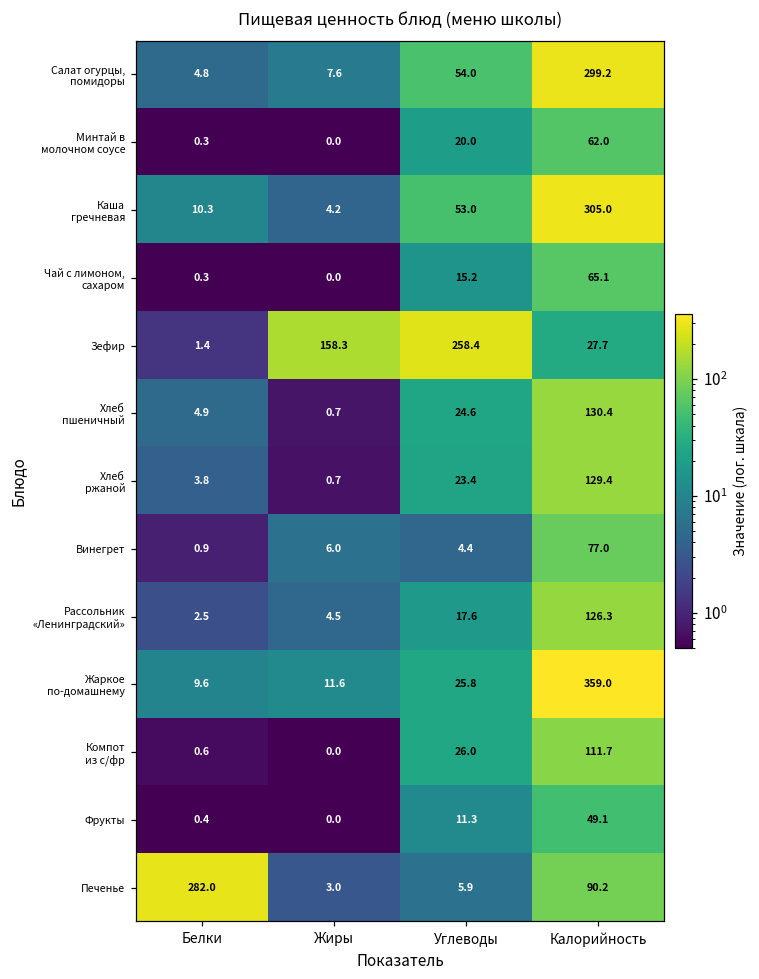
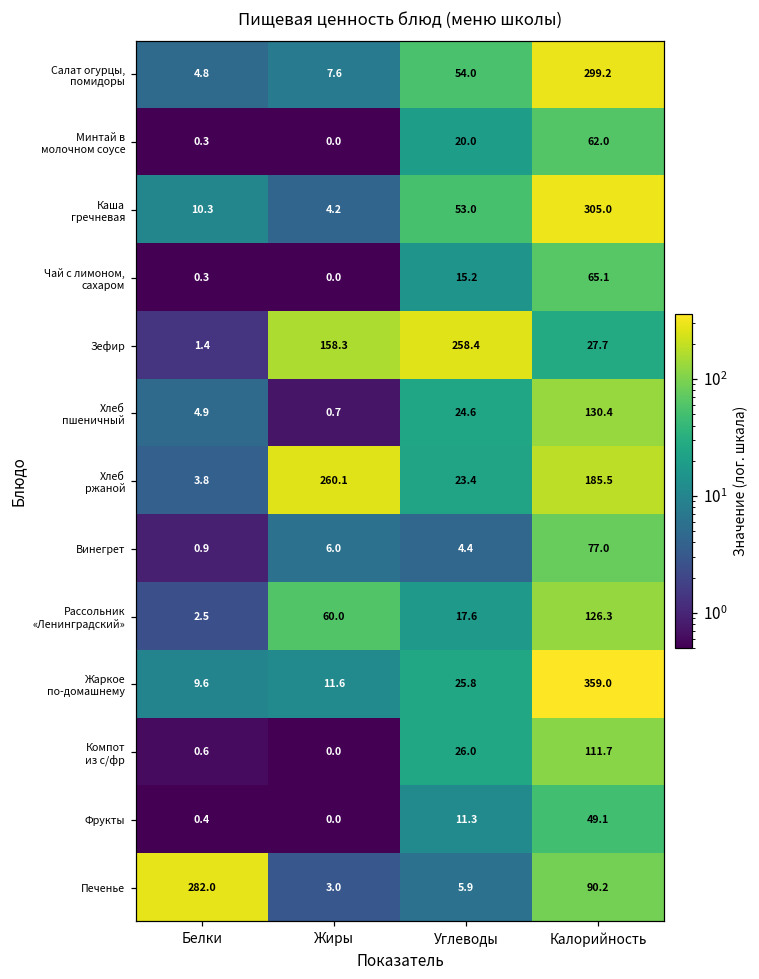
  {
    "Салат огурцы, помидоры": {
      "Белки": 4.8,
      "Жиры": 7.6,
      "Углеводы": 54.0,
      "Калорийность": 299.2
    },
    "Минтай в молочном соусе": {
      "Белки": 0.3,
      "Жиры": 0.0,
      "Углеводы": 20.0,
      "Калорийность": 62.0
    },
    "Каша гречневая": {
      "Белки": 10.3,
      "Жиры": 4.2,
      "Углеводы": 53.0,
      "Калорийность": 305.0
    },
    "Чай с лимоном, сахаром": {
      "Белки": 0.3,
      "Жиры": 0.0,
      "Углеводы": 15.2,
      "Калорийность": 65.1
    },
    "Зефир": {
      "Белки": 1.4,
      "Жиры": 158.3,
      "Углеводы": 258.4,
      "Калорийность": 27.7
    },
    "Хлеб пшеничный": {
      "Белки": 4.9,
      "Жиры": 0.7,
      "Углеводы": 24.6,
      "Калорийность": 130.4
    },
    "Хлеб ржаной": {
      "Белки": 3.8,
-     "Жиры": 0.7,
+     "Жиры": 260.1,
      "Углеводы": 23.4,
-     "Калорийность": 129.4
+     "Калорийность": 185.5
    },
    "Винегрет": {
      "Белки": 0.9,
      "Жиры": 6.0,
      "Углеводы": 4.4,
      "Калорийность": 77.0
    },
    "Рассольник «Ленинградский»": {
      "Белки": 2.5,
-     "Жиры": 4.5,
+     "Жиры": 60.0,
      "Углеводы": 17.6,
      "Калорийность": 126.3
    },
    "Жаркое по-домашнему": {
      "Белки": 9.6,
      "Жиры": 11.6,
      "Углеводы": 25.8,
      "Калорийность": 359.0
    },
    "Компот из с/фр": {
      "Белки": 0.6,
      "Жиры": 0.0,
      "Углеводы": 26.0,
      "Калорийность": 111.7
    },
    "Фрукты": {
      "Белки": 0.4,
      "Жиры": 0.0,
      "Углеводы": 11.3,
      "Калорийность": 49.1
    },
    "Печенье": {
      "Белки": 282.0,
      "Жиры": 3.0,
      "Углеводы": 5.9,
      "Калорийность": 90.2
    }
  }
